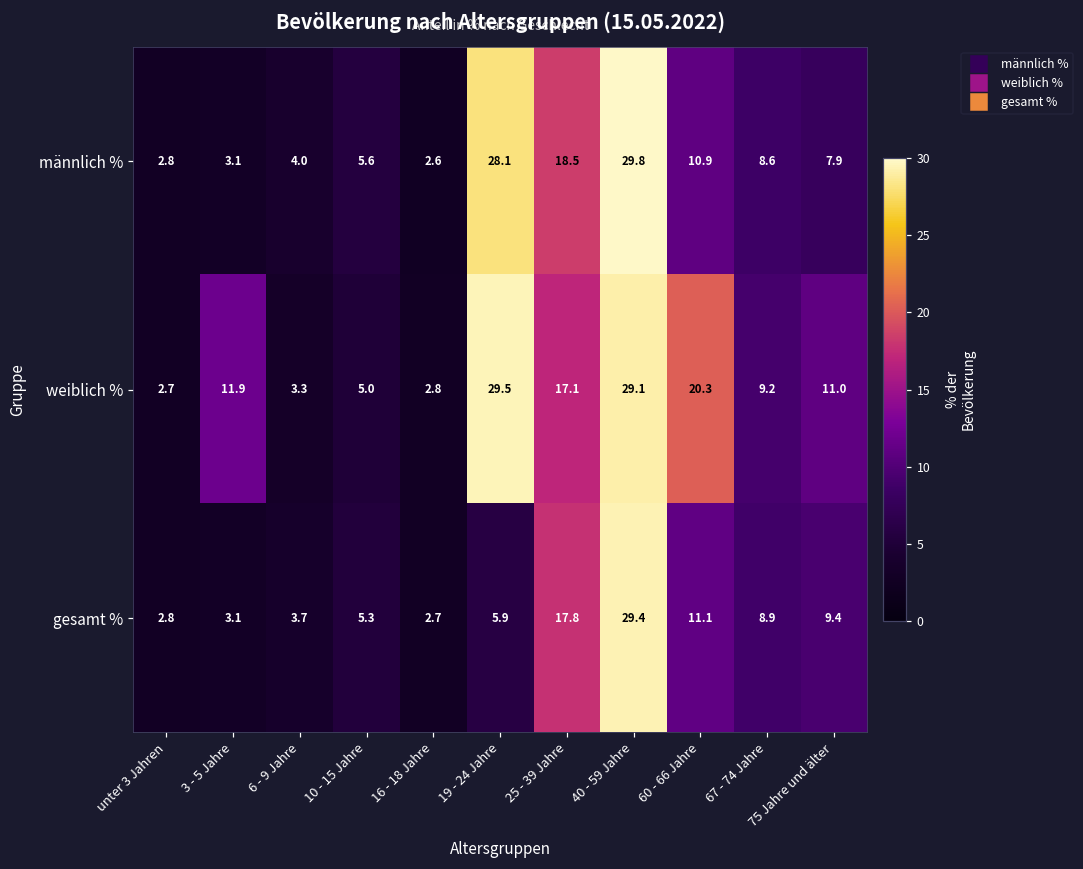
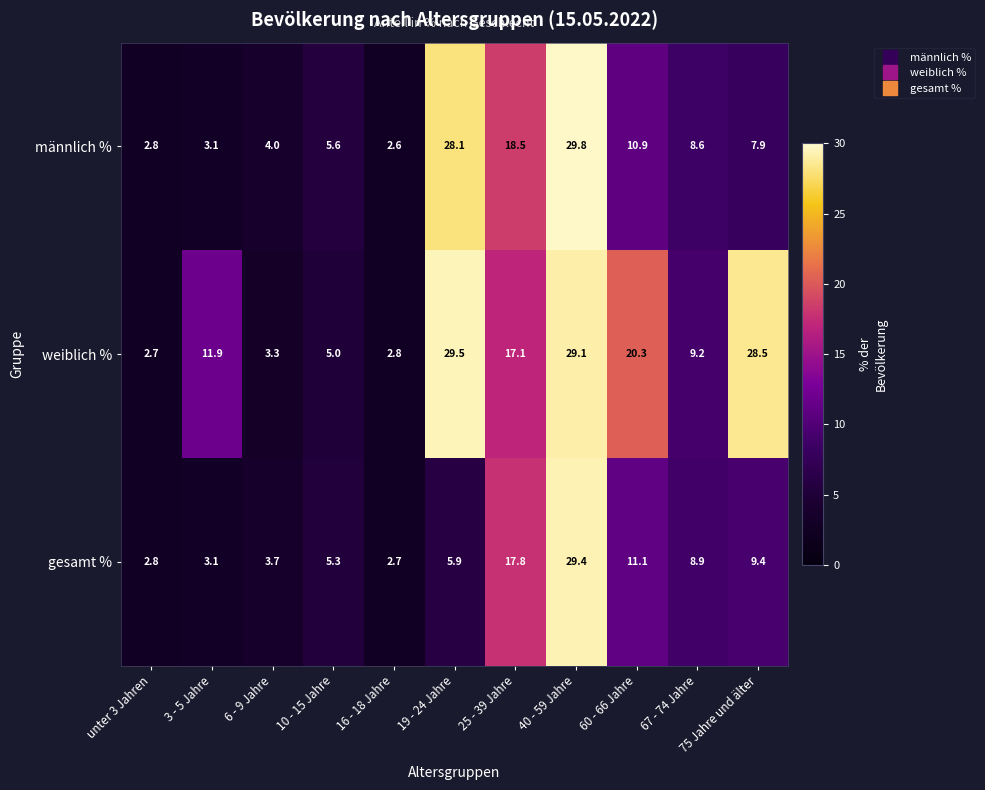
  {
    "männlich %": {
      "unter 3 Jahren": 2.8,
      "3 - 5 Jahre": 3.1,
      "6 - 9 Jahre": 4.0,
      "10 - 15 Jahre": 5.6,
      "16 - 18 Jahre": 2.6,
      "19 - 24 Jahre": 28.1,
      "25 - 39 Jahre": 18.5,
      "40 - 59 Jahre": 29.8,
      "60 - 66 Jahre": 10.9,
      "67 - 74 Jahre": 8.6,
      "75 Jahre und älter": 7.9
    },
    "weiblich %": {
      "unter 3 Jahren": 2.7,
      "3 - 5 Jahre": 11.9,
      "6 - 9 Jahre": 3.3,
      "10 - 15 Jahre": 5.0,
      "16 - 18 Jahre": 2.8,
      "19 - 24 Jahre": 29.5,
      "25 - 39 Jahre": 17.1,
      "40 - 59 Jahre": 29.1,
      "60 - 66 Jahre": 20.3,
      "67 - 74 Jahre": 9.2,
-     "75 Jahre und älter": 11.0
+     "75 Jahre und älter": 28.5
    },
    "gesamt %": {
      "unter 3 Jahren": 2.8,
      "3 - 5 Jahre": 3.1,
      "6 - 9 Jahre": 3.7,
      "10 - 15 Jahre": 5.3,
      "16 - 18 Jahre": 2.7,
      "19 - 24 Jahre": 5.9,
      "25 - 39 Jahre": 17.8,
      "40 - 59 Jahre": 29.4,
      "60 - 66 Jahre": 11.1,
      "67 - 74 Jahre": 8.9,
      "75 Jahre und älter": 9.4
    }
  }
